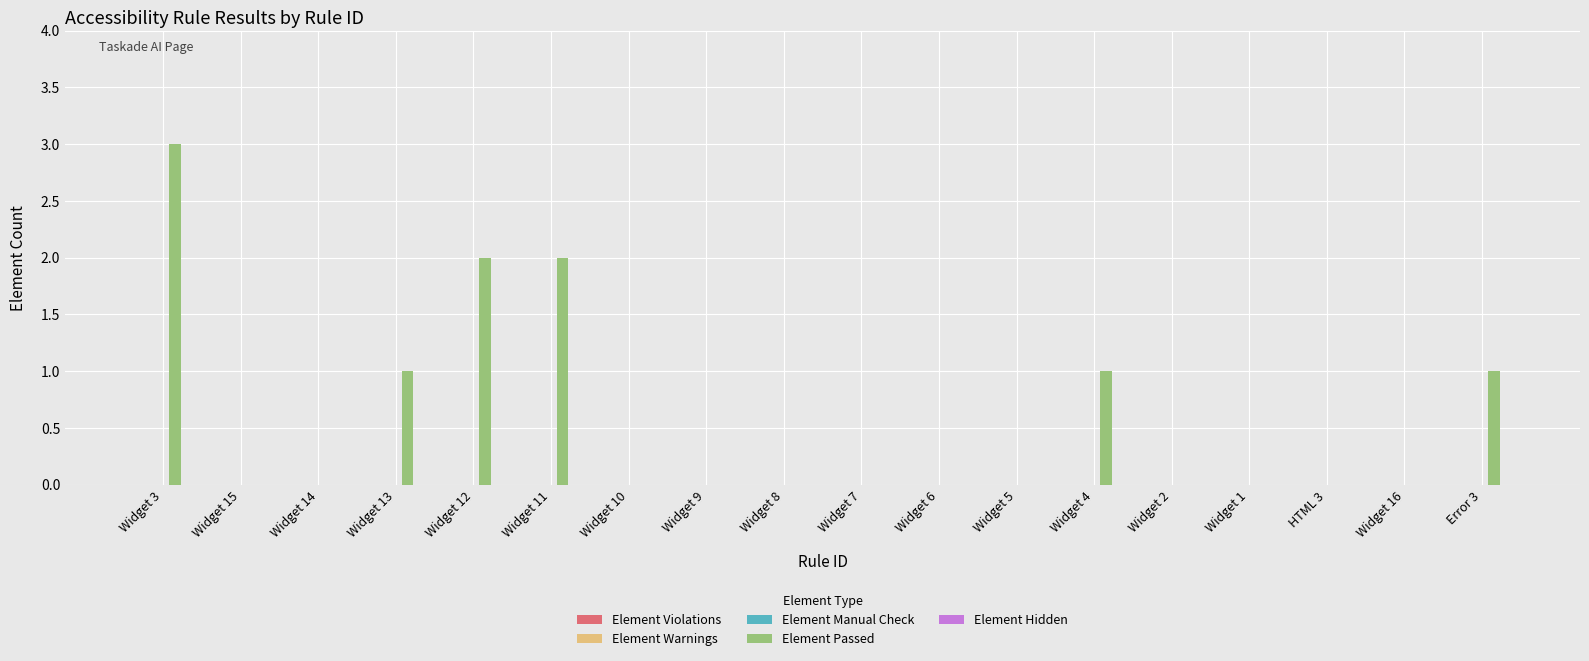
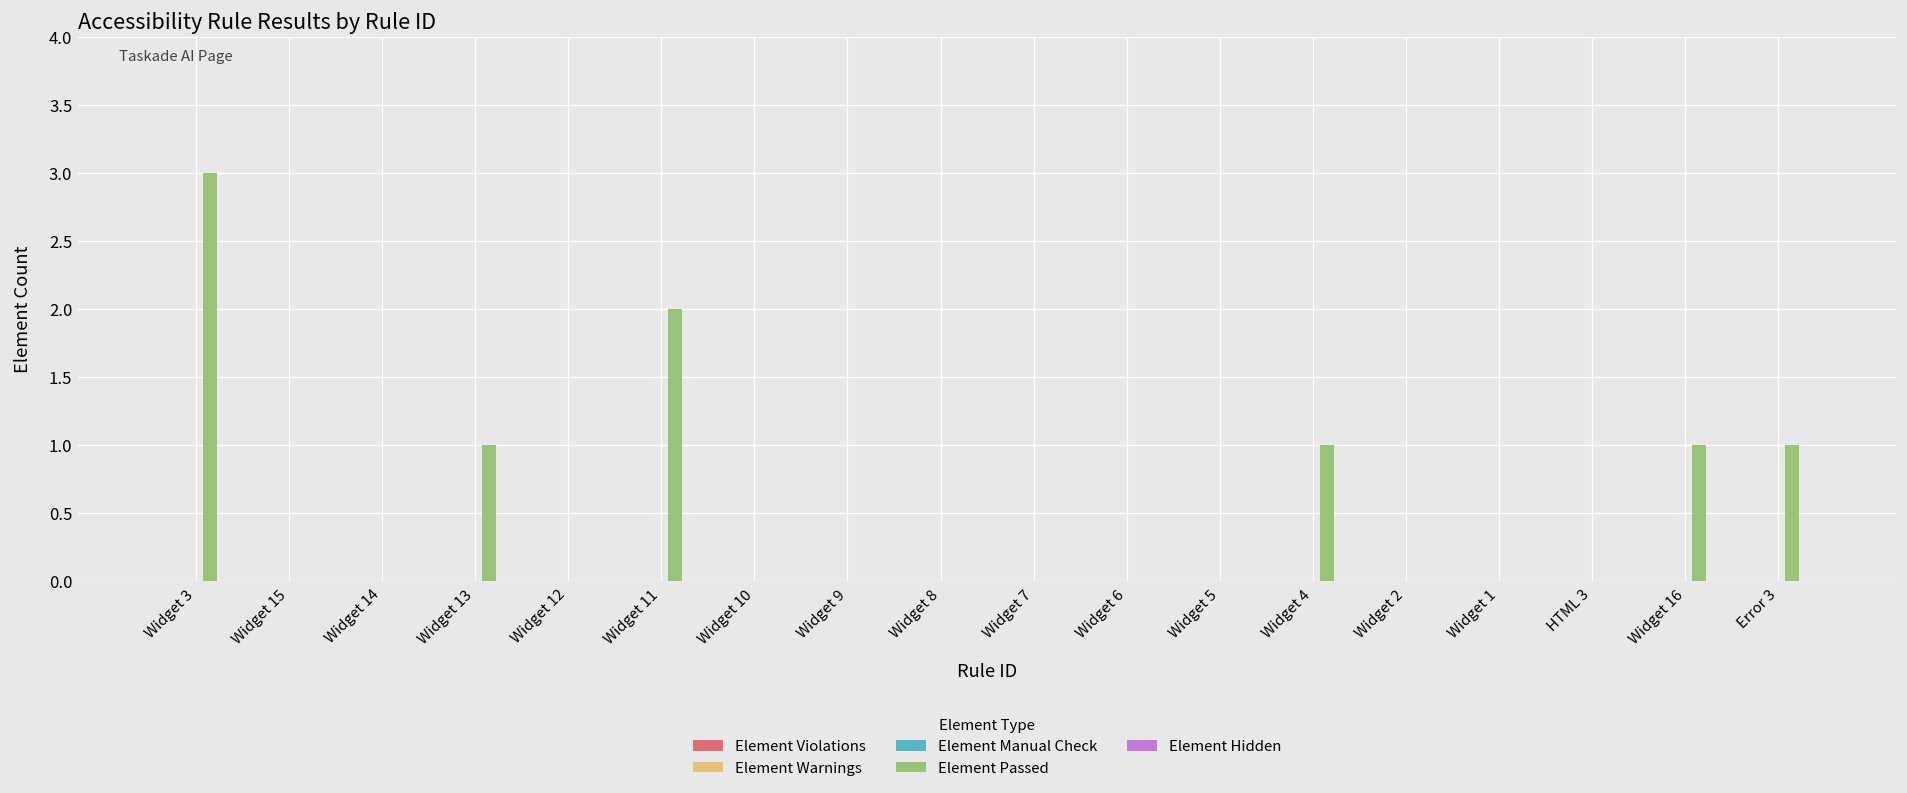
  {
    "Element Violations": {
      "Widget 3": 0,
      "Widget 15": 0,
      "Widget 14": 0,
      "Widget 13": 0,
      "Widget 12": 0,
      "Widget 11": 0,
      "Widget 10": 0,
      "Widget 9": 0,
      "Widget 8": 0,
      "Widget 7": 0,
      "Widget 6": 0,
      "Widget 5": 0,
      "Widget 4": 0,
      "Widget 2": 0,
      "Widget 1": 0,
      "HTML 3": 0,
      "Widget 16": 0,
      "Error 3": 0
    },
    "Element Warnings": {
      "Widget 3": 0,
      "Widget 15": 0,
      "Widget 14": 0,
      "Widget 13": 0,
      "Widget 12": 0,
      "Widget 11": 0,
      "Widget 10": 0,
      "Widget 9": 0,
      "Widget 8": 0,
      "Widget 7": 0,
      "Widget 6": 0,
      "Widget 5": 0,
      "Widget 4": 0,
      "Widget 2": 0,
      "Widget 1": 0,
      "HTML 3": 0,
      "Widget 16": 0,
      "Error 3": 0
    },
    "Element Manual Check": {
      "Widget 3": 0,
      "Widget 15": 0,
      "Widget 14": 0,
      "Widget 13": 0,
      "Widget 12": 0,
      "Widget 11": 0,
      "Widget 10": 0,
      "Widget 9": 0,
      "Widget 8": 0,
      "Widget 7": 0,
      "Widget 6": 0,
      "Widget 5": 0,
      "Widget 4": 0,
      "Widget 2": 0,
      "Widget 1": 0,
      "HTML 3": 0,
      "Widget 16": 0,
      "Error 3": 0
    },
    "Element Passed": {
      "Widget 3": 3,
      "Widget 15": 0,
      "Widget 14": 0,
      "Widget 13": 1,
-     "Widget 12": 2,
+     "Widget 12": 0,
      "Widget 11": 2,
      "Widget 10": 0,
      "Widget 9": 0,
      "Widget 8": 0,
      "Widget 7": 0,
      "Widget 6": 0,
      "Widget 5": 0,
      "Widget 4": 1,
      "Widget 2": 0,
      "Widget 1": 0,
      "HTML 3": 0,
-     "Widget 16": 0,
+     "Widget 16": 1,
      "Error 3": 1
    },
    "Element Hidden": {
      "Widget 3": 0,
      "Widget 15": 0,
      "Widget 14": 0,
      "Widget 13": 0,
      "Widget 12": 0,
      "Widget 11": 0,
      "Widget 10": 0,
      "Widget 9": 0,
      "Widget 8": 0,
      "Widget 7": 0,
      "Widget 6": 0,
      "Widget 5": 0,
      "Widget 4": 0,
      "Widget 2": 0,
      "Widget 1": 0,
      "HTML 3": 0,
      "Widget 16": 0,
      "Error 3": 0
    }
  }
